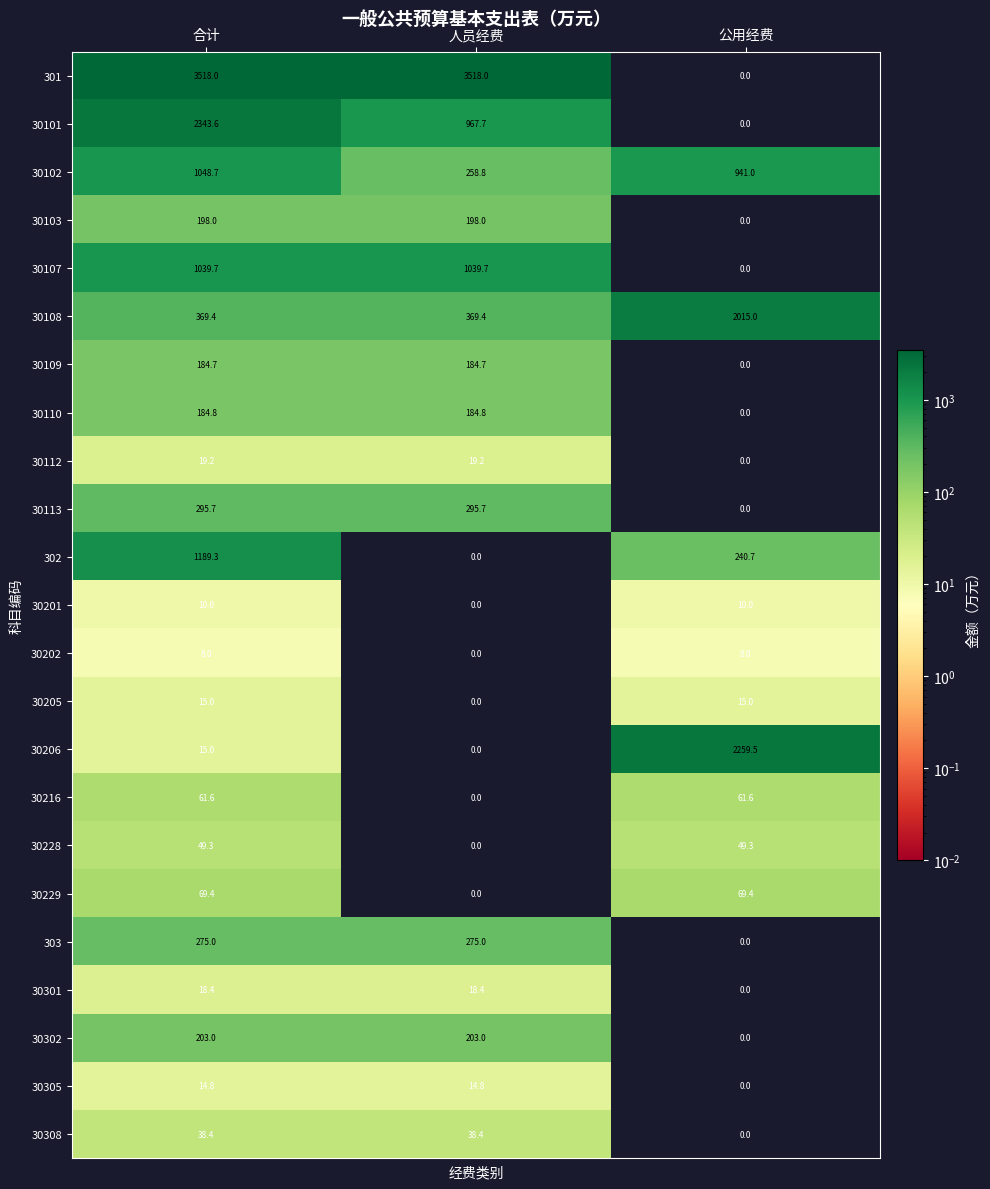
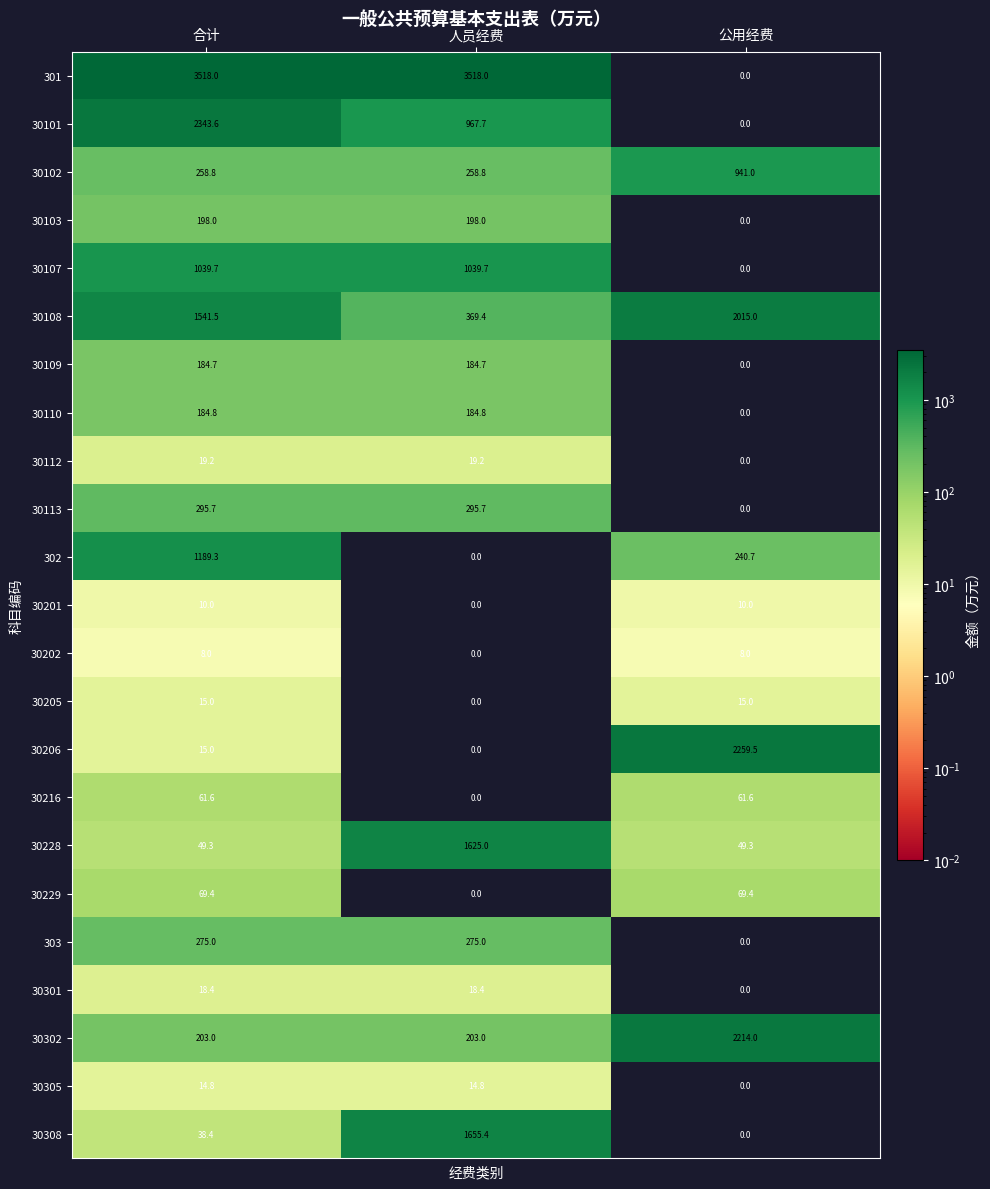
  {
    "301": {
      "合计": 3518.0,
      "人员经费": 3518.0,
      "公用经费": 0.0
    },
    "30101": {
      "合计": 2343.6,
      "人员经费": 967.7,
      "公用经费": 0.0
    },
    "30102": {
-     "合计": 1048.7,
+     "合计": 258.8,
      "人员经费": 258.8,
      "公用经费": 941.0
    },
    "30103": {
      "合计": 198.0,
      "人员经费": 198.0,
      "公用经费": 0.0
    },
    "30107": {
      "合计": 1039.7,
      "人员经费": 1039.7,
      "公用经费": 0.0
    },
    "30108": {
-     "合计": 369.4,
+     "合计": 1541.5,
      "人员经费": 369.4,
      "公用经费": 2015.0
    },
    "30109": {
      "合计": 184.7,
      "人员经费": 184.7,
      "公用经费": 0.0
    },
    "30110": {
      "合计": 184.8,
      "人员经费": 184.8,
      "公用经费": 0.0
    },
    "30112": {
      "合计": 19.2,
      "人员经费": 19.2,
      "公用经费": 0.0
    },
    "30113": {
      "合计": 295.7,
      "人员经费": 295.7,
      "公用经费": 0.0
    },
    "302": {
      "合计": 1189.3,
      "人员经费": 0.0,
      "公用经费": 240.7
    },
    "30201": {
      "合计": 10.0,
      "人员经费": 0.0,
      "公用经费": 10.0
    },
    "30202": {
      "合计": 8.0,
      "人员经费": 0.0,
      "公用经费": 8.0
    },
    "30205": {
      "合计": 15.0,
      "人员经费": 0.0,
      "公用经费": 15.0
    },
    "30206": {
      "合计": 15.0,
      "人员经费": 0.0,
      "公用经费": 2259.5
    },
    "30216": {
      "合计": 61.6,
      "人员经费": 0.0,
      "公用经费": 61.6
    },
    "30228": {
      "合计": 49.3,
-     "人员经费": 0.0,
+     "人员经费": 1625.0,
      "公用经费": 49.3
    },
    "30229": {
      "合计": 69.4,
      "人员经费": 0.0,
      "公用经费": 69.4
    },
    "303": {
      "合计": 275.0,
      "人员经费": 275.0,
      "公用经费": 0.0
    },
    "30301": {
      "合计": 18.4,
      "人员经费": 18.4,
      "公用经费": 0.0
    },
    "30302": {
      "合计": 203.0,
      "人员经费": 203.0,
-     "公用经费": 0.0
+     "公用经费": 2214.0
    },
    "30305": {
      "合计": 14.8,
      "人员经费": 14.8,
      "公用经费": 0.0
    },
    "30308": {
      "合计": 38.4,
-     "人员经费": 38.4,
+     "人员经费": 1655.4,
      "公用经费": 0.0
    }
  }
